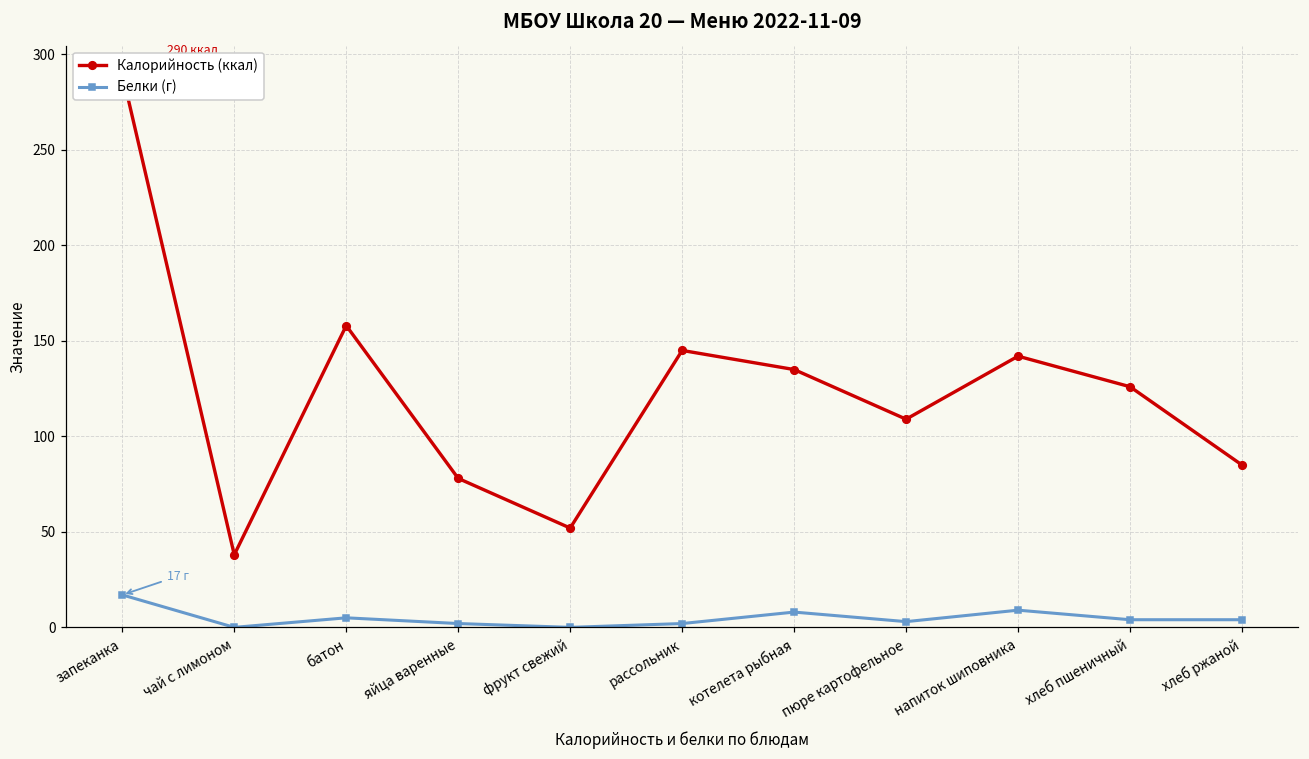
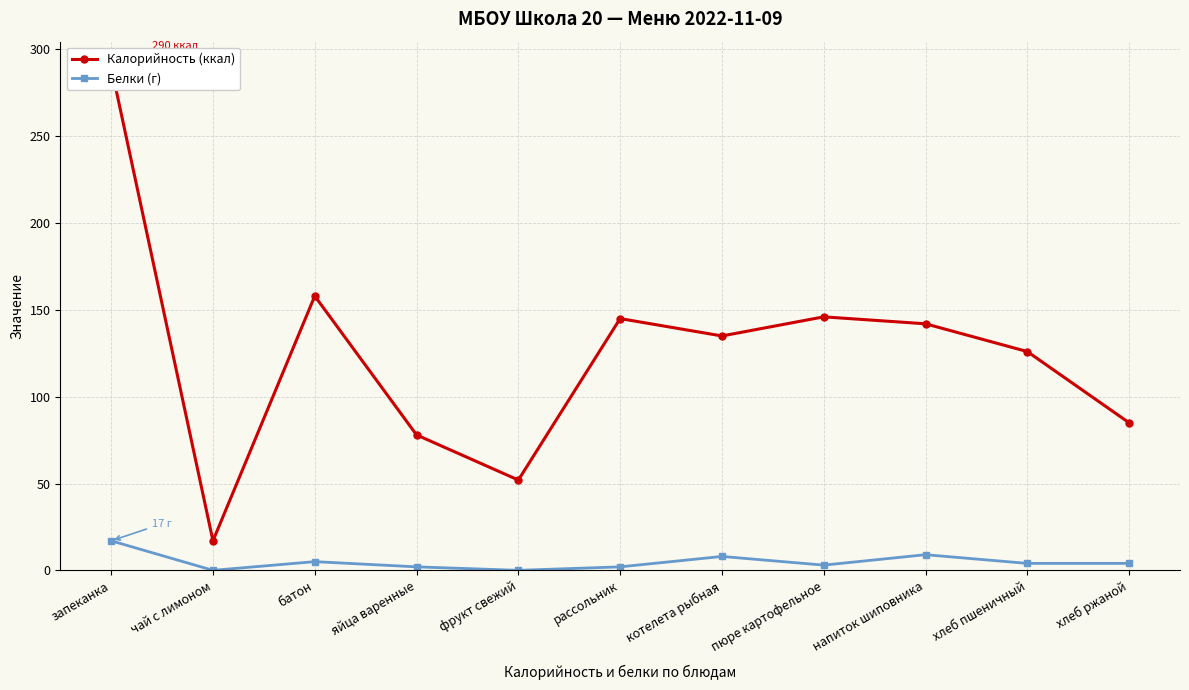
  {
    "Калорийность (ккал)": {
-     "чай с лимоном": 38,
+     "чай с лимоном": 17,
      "батон": 158,
      "яйца варенные": 78,
      "фрукт свежий": 52,
      "рассольник": 145,
      "котелета рыбная": 135,
-     "пюре картофельное": 109,
+     "пюре картофельное": 146,
      "напиток шиповника": 142,
      "хлеб пшеничный": 126,
      "хлеб ржаной": 85
    },
    "Белки (г)": {
      "запеканка": 17
    }
  }
